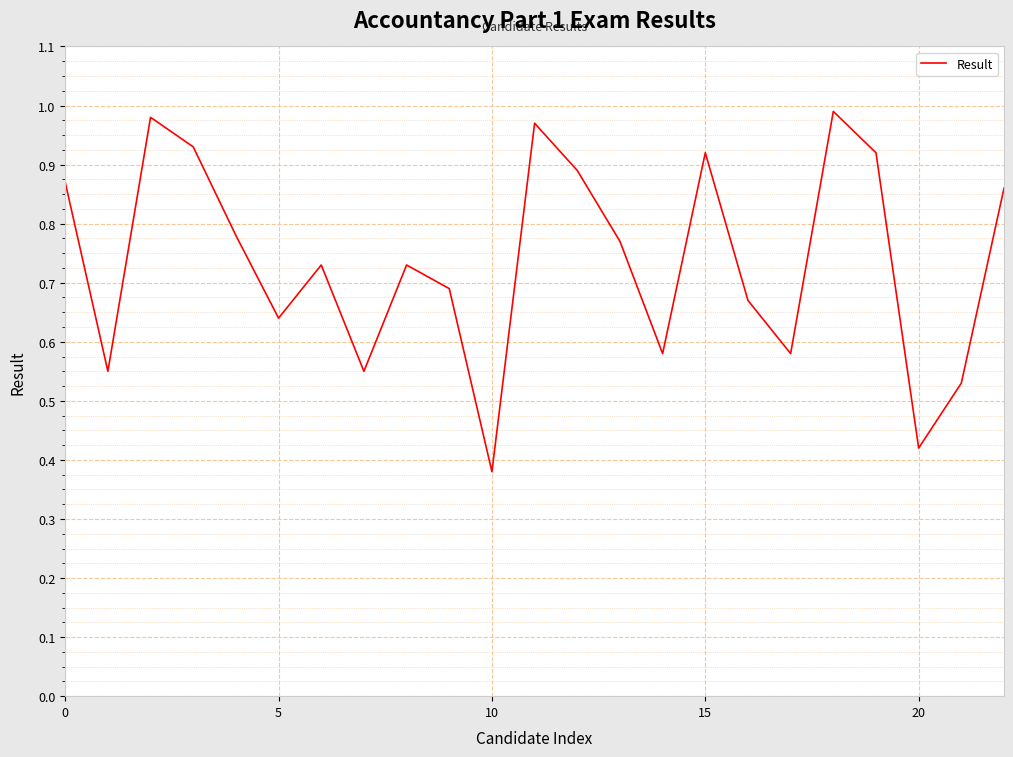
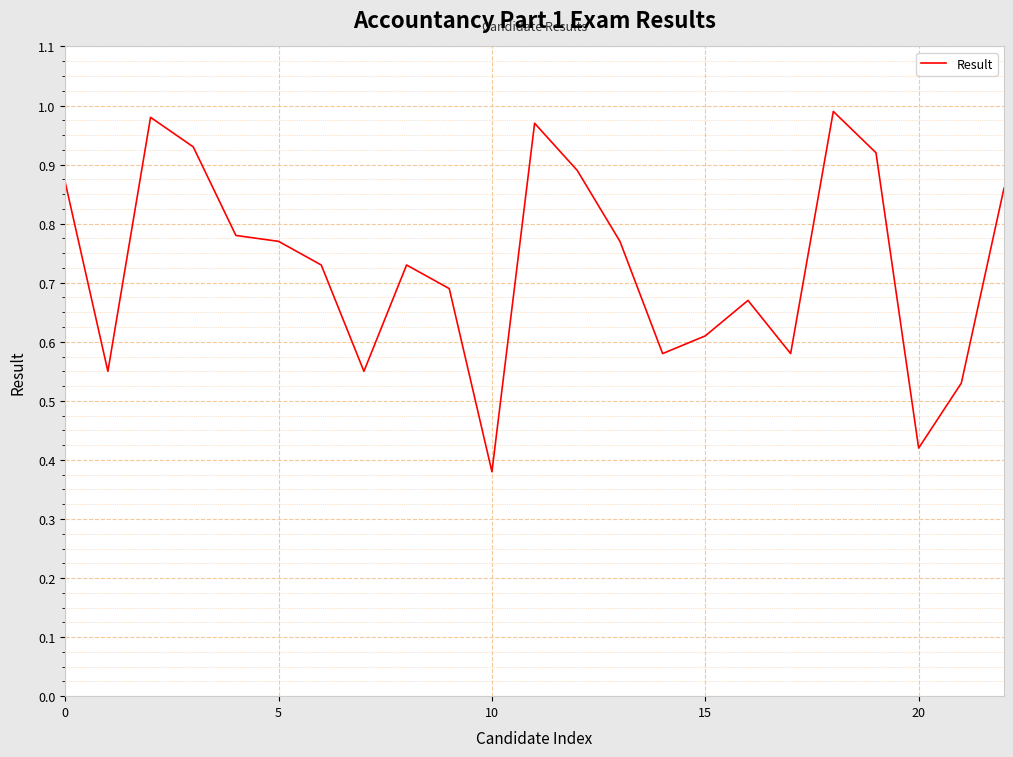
  {
    "0": 0.87,
-   "5": 0.64,
+   "5": 0.77,
    "10": 0.38,
-   "15": 0.92,
+   "15": 0.61,
    "20": 0.42
  }
